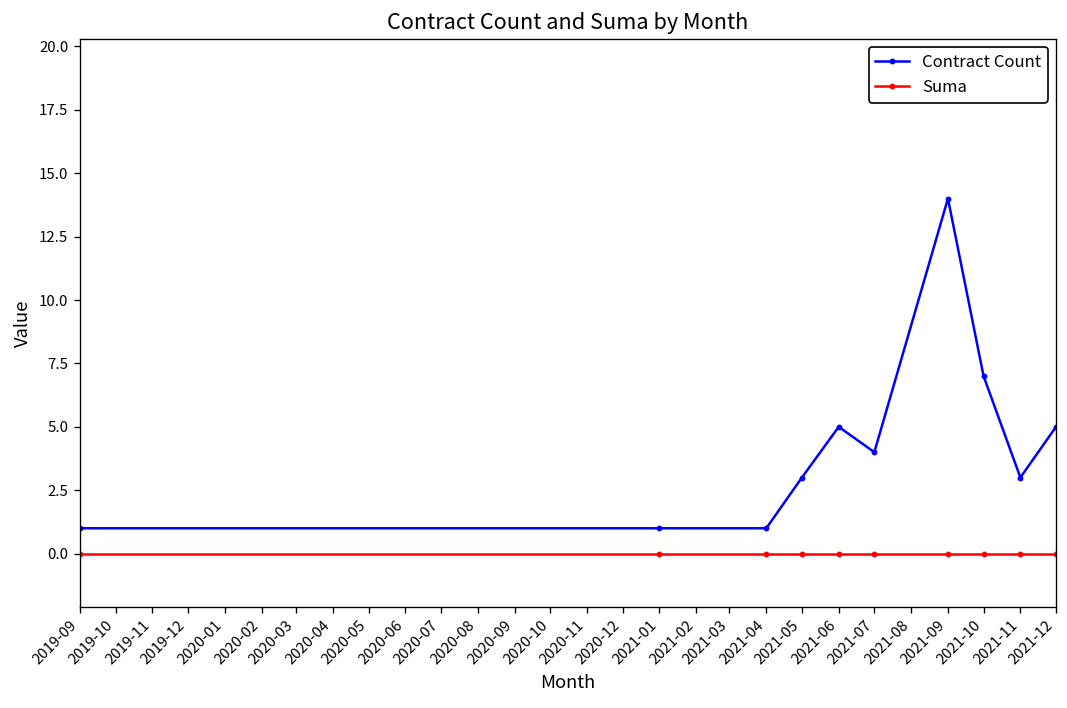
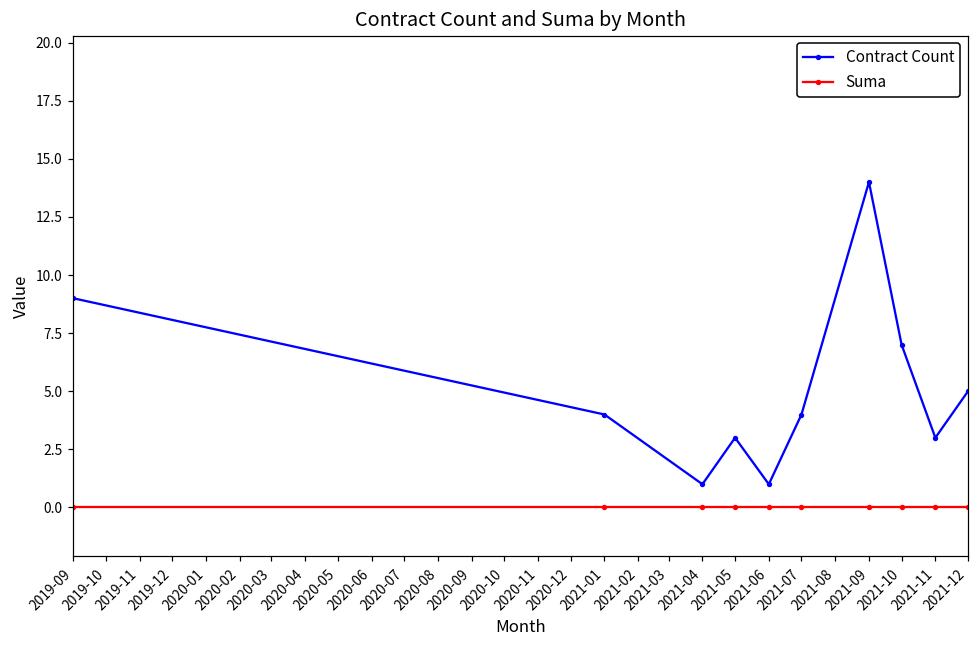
  {
    "Contract Count": {
-     "2019-09": 1,
-     "2021-01": 1,
+     "2019-09": 9,
+     "2021-01": 4,
      "2021-04": 1,
      "2021-05": 3,
-     "2021-06": 5,
+     "2021-06": 1,
      "2021-07": 4,
      "2021-09": 14,
      "2021-10": 7,
      "2021-11": 3,
      "2021-12": 5
    },
    "Suma": {
      "2019-09": 0,
      "2021-01": 0,
      "2021-04": 0,
      "2021-05": 0,
      "2021-06": 0,
      "2021-07": 0,
      "2021-09": 0,
      "2021-10": 0,
      "2021-11": 0,
      "2021-12": 0
    }
  }
